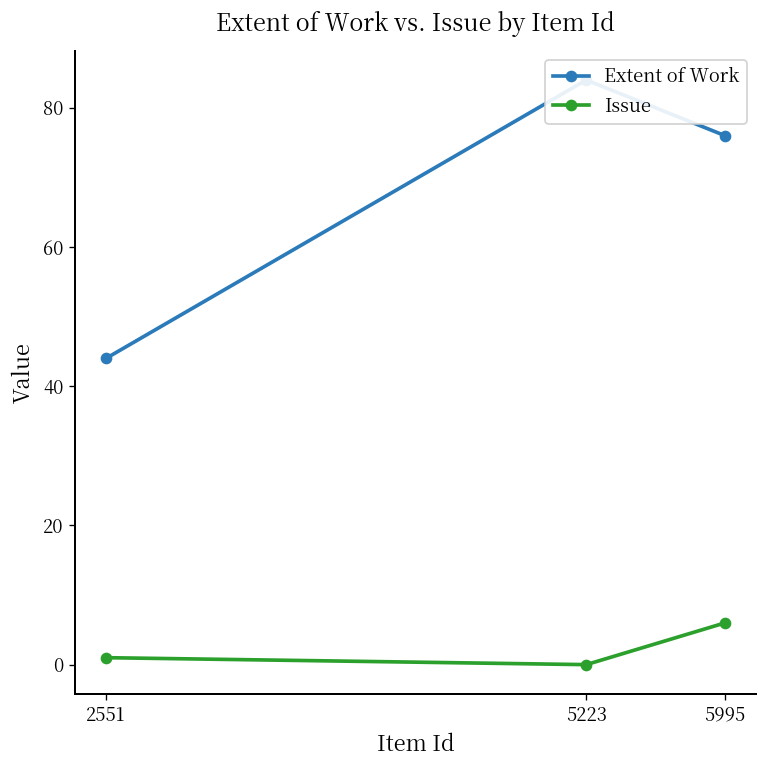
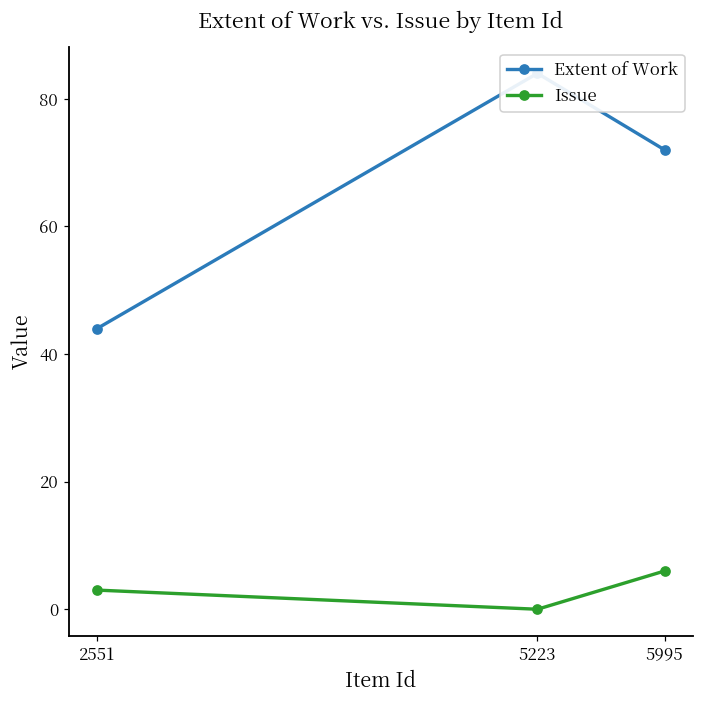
  {
    "Extent of Work": {
      "2551": 44,
-     "5995": 76
+     "5995": 72
    },
    "Issue": {
-     "2551": 1,
+     "2551": 3,
      "5223": 0,
      "5995": 6
    }
  }
